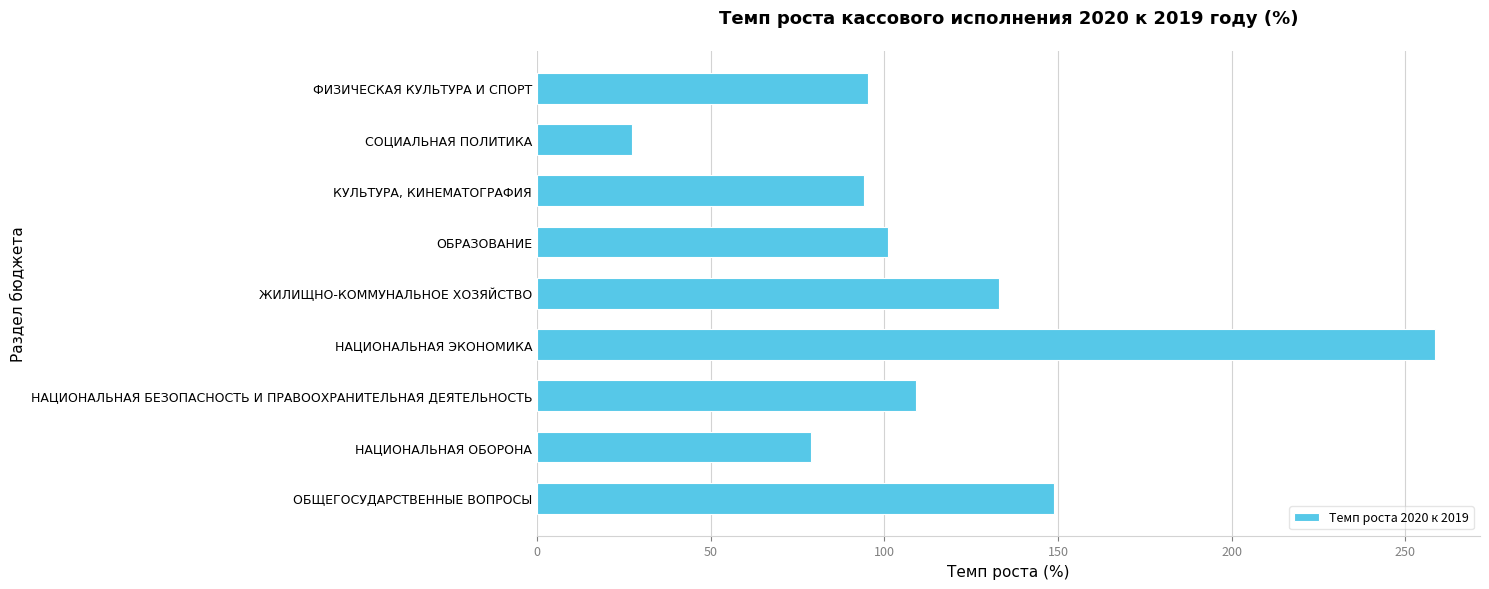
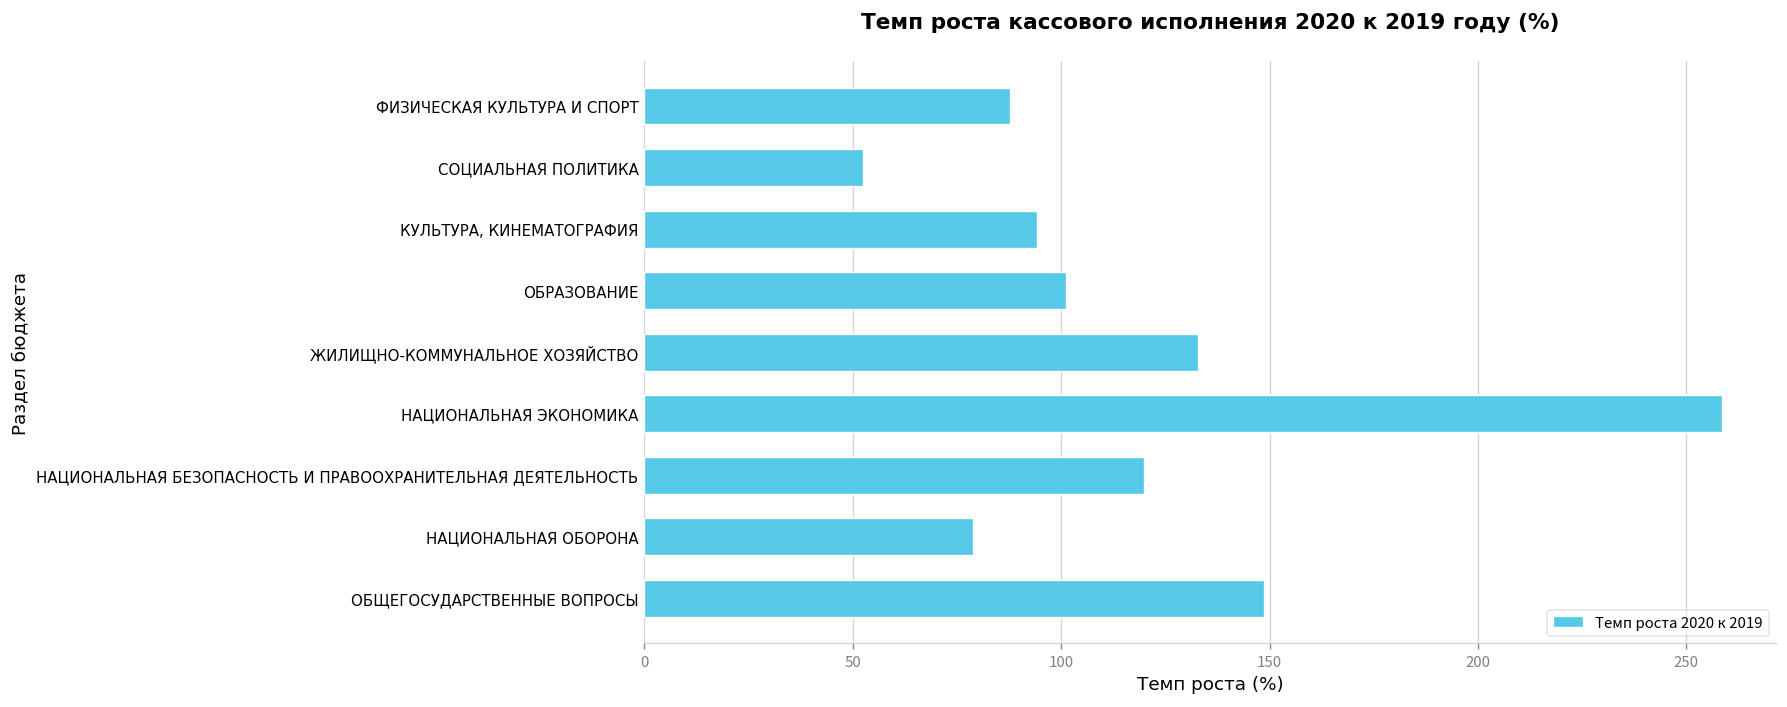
  {
-   "ФИЗИЧЕСКАЯ КУЛЬТУРА И СПОРТ": 95,
-   "СОЦИАЛЬНАЯ ПОЛИТИКА": 27,
+   "ФИЗИЧЕСКАЯ КУЛЬТУРА И СПОРТ": 88,
+   "СОЦИАЛЬНАЯ ПОЛИТИКА": 53,
    "КУЛЬТУРА, КИНЕМАТОГРАФИЯ": 94,
    "ОБРАЗОВАНИЕ": 101,
    "ЖИЛИЩНО-КОММУНАЛЬНОЕ ХОЗЯЙСТВО": 133,
    "НАЦИОНАЛЬНАЯ ЭКОНОМИКА": 259,
-   "НАЦИОНАЛЬНАЯ БЕЗОПАСНОСТЬ И ПРАВООХРАНИТЕЛЬНАЯ ДЕЯТЕЛЬНОСТЬ": 109,
+   "НАЦИОНАЛЬНАЯ БЕЗОПАСНОСТЬ И ПРАВООХРАНИТЕЛЬНАЯ ДЕЯТЕЛЬНОСТЬ": 120,
    "НАЦИОНАЛЬНАЯ ОБОРОНА": 79,
    "ОБЩЕГОСУДАРСТВЕННЫЕ ВОПРОСЫ": 149
  }
